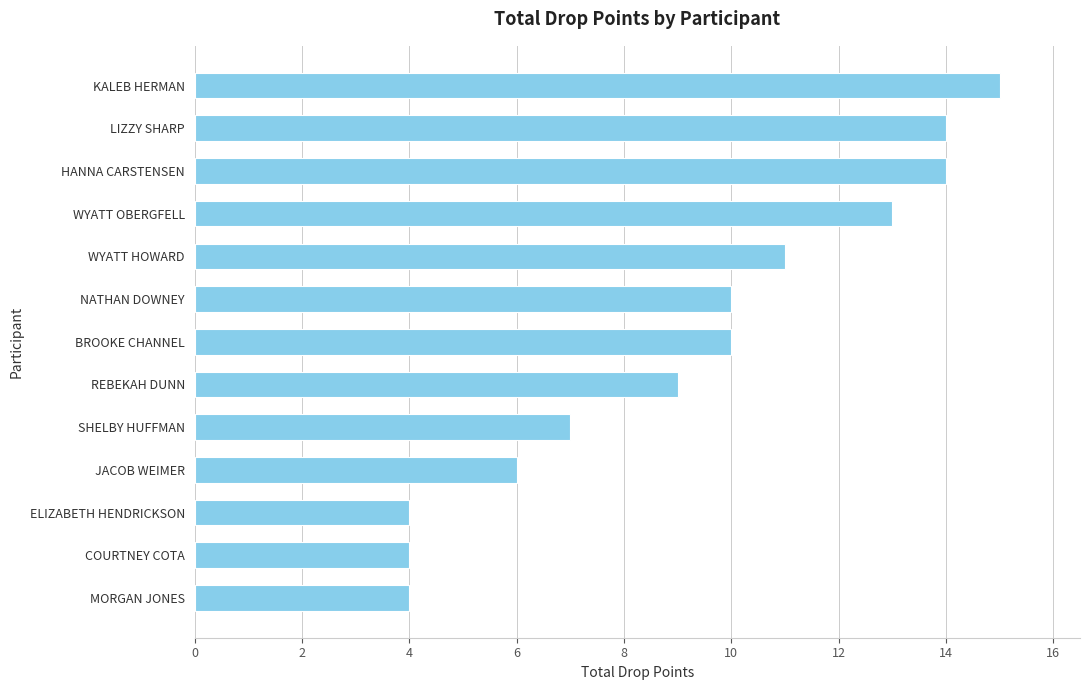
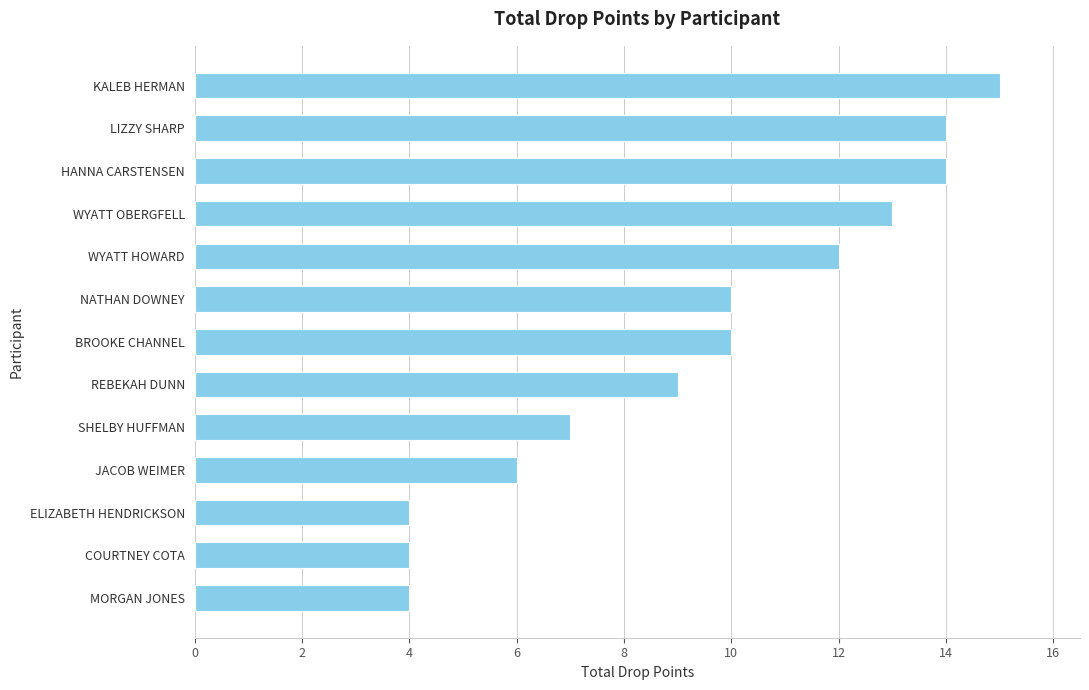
  {
    "KALEB HERMAN": 15,
    "LIZZY SHARP": 14,
    "HANNA CARSTENSEN": 14,
    "WYATT OBERGFELL": 13,
-   "WYATT HOWARD": 11,
+   "WYATT HOWARD": 12,
    "NATHAN DOWNEY": 10,
    "BROOKE CHANNEL": 10,
    "REBEKAH DUNN": 9,
    "SHELBY HUFFMAN": 7,
    "JACOB WEIMER": 6,
    "ELIZABETH HENDRICKSON": 4,
    "COURTNEY COTA": 4,
    "MORGAN JONES": 4
  }
